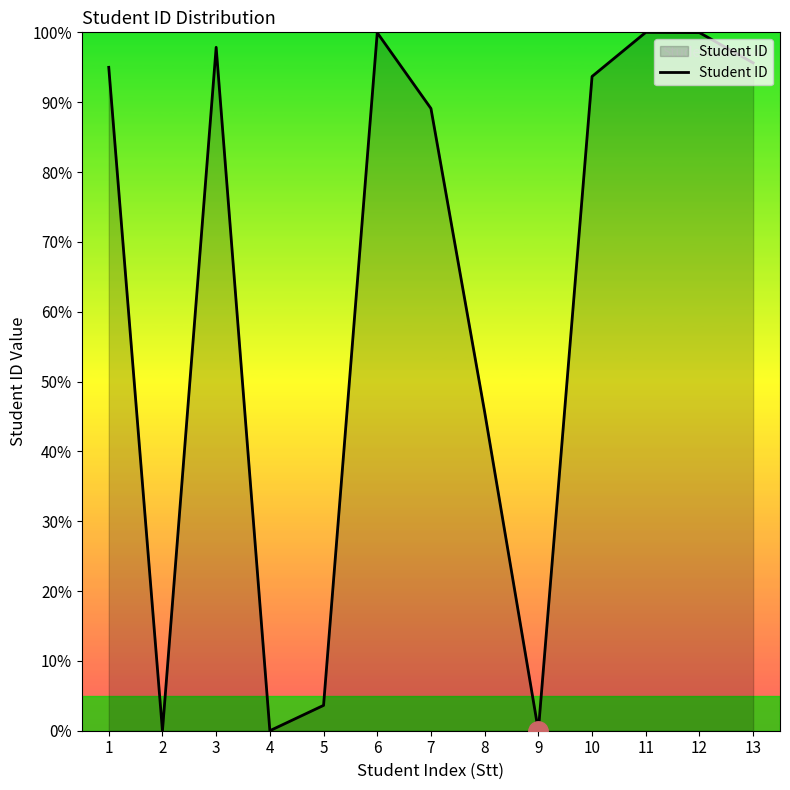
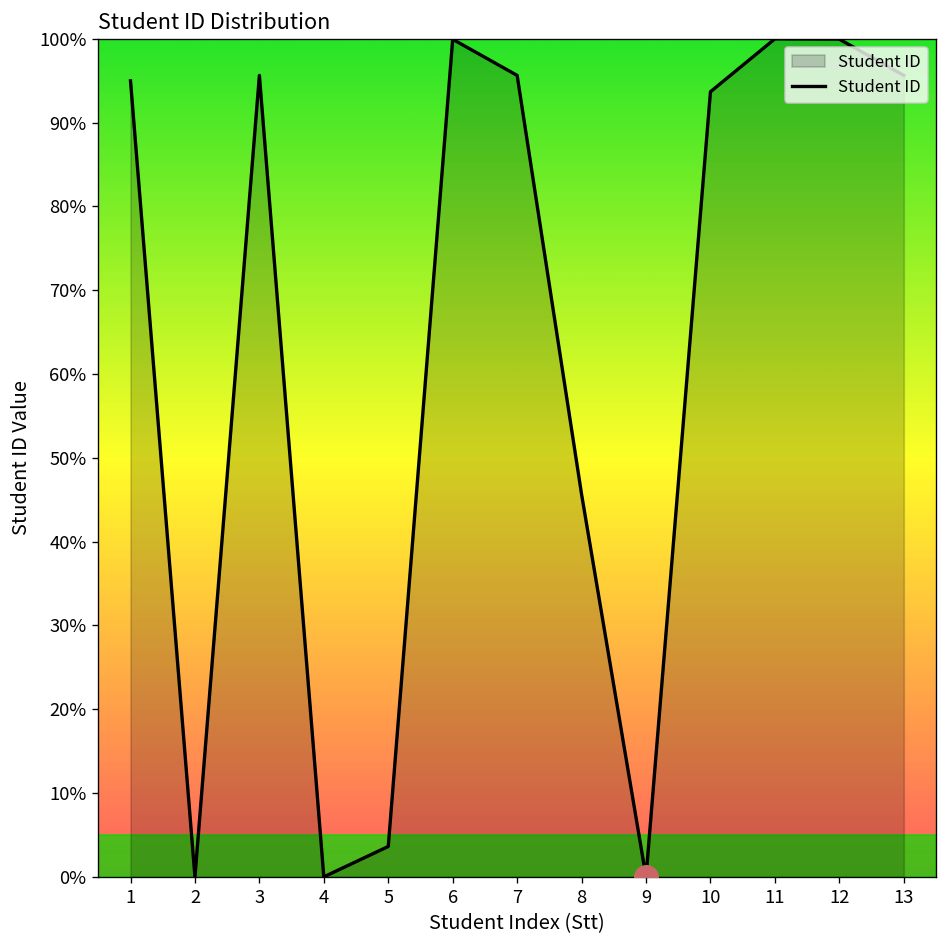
  {
    "Student ID": {
      "1": "95%",
-     "3": "98%",
+     "3": "96%",
      "6": "100%",
-     "7": "89%",
+     "7": "96%",
      "8": "46%",
      "10": "94%",
      "11": "100%",
      "12": "100%"
    }
  }
